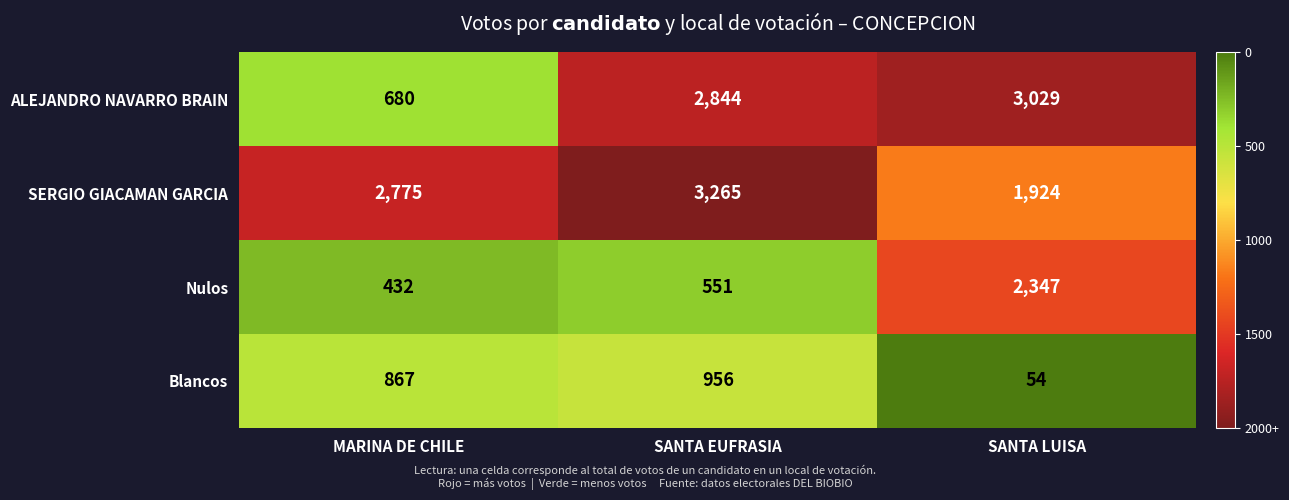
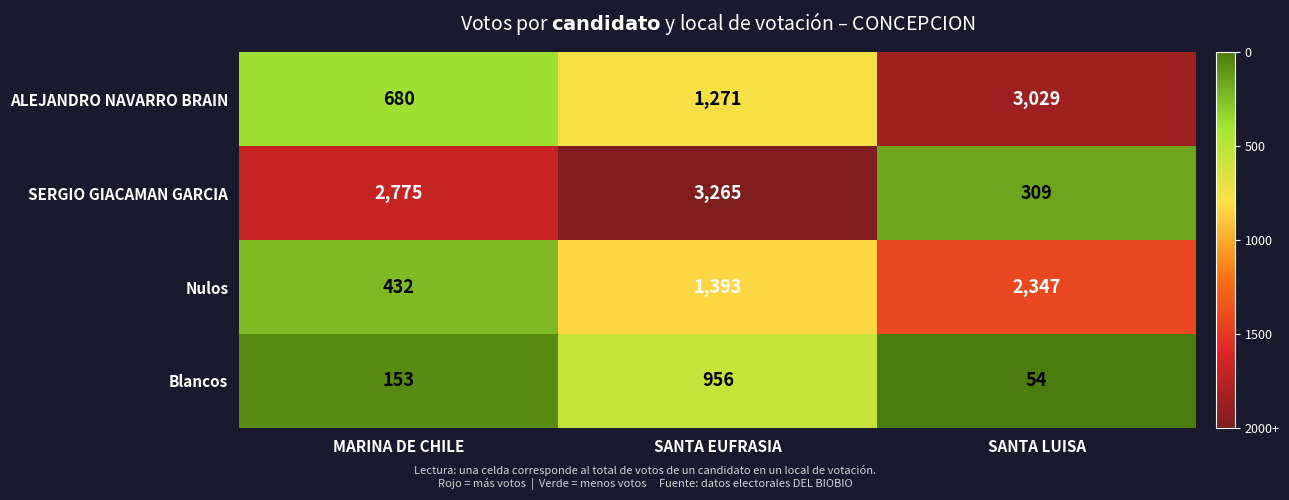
  {
    "ALEJANDRO NAVARRO BRAIN": {
      "MARINA DE CHILE": "680",
-     "SANTA EUFRASIA": "2,844",
+     "SANTA EUFRASIA": "1,271",
      "SANTA LUISA": "3,029"
    },
    "SERGIO GIACAMAN GARCIA": {
      "MARINA DE CHILE": "2,775",
      "SANTA EUFRASIA": "3,265",
-     "SANTA LUISA": "1,924"
+     "SANTA LUISA": "309"
    },
    "Nulos": {
      "MARINA DE CHILE": "432",
-     "SANTA EUFRASIA": "551",
+     "SANTA EUFRASIA": "1,393",
      "SANTA LUISA": "2,347"
    },
    "Blancos": {
-     "MARINA DE CHILE": "867",
+     "MARINA DE CHILE": "153",
      "SANTA EUFRASIA": "956",
      "SANTA LUISA": "54"
    }
  }
